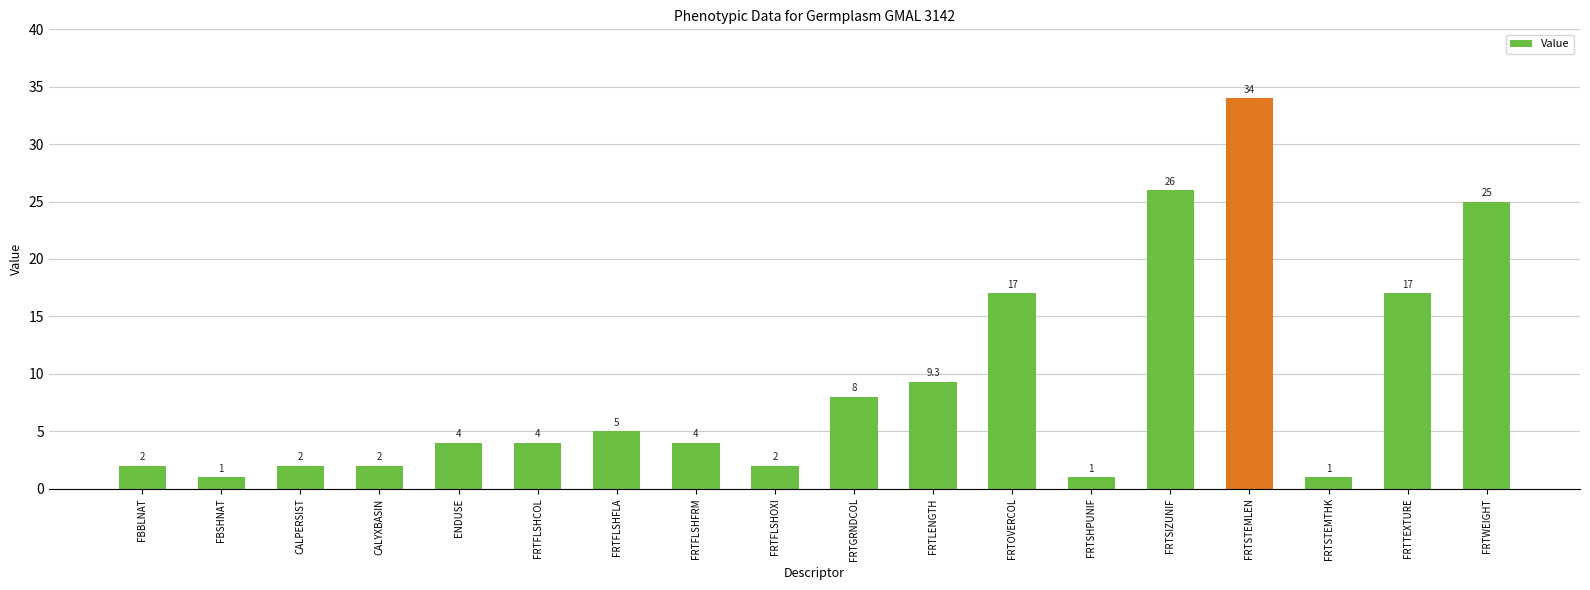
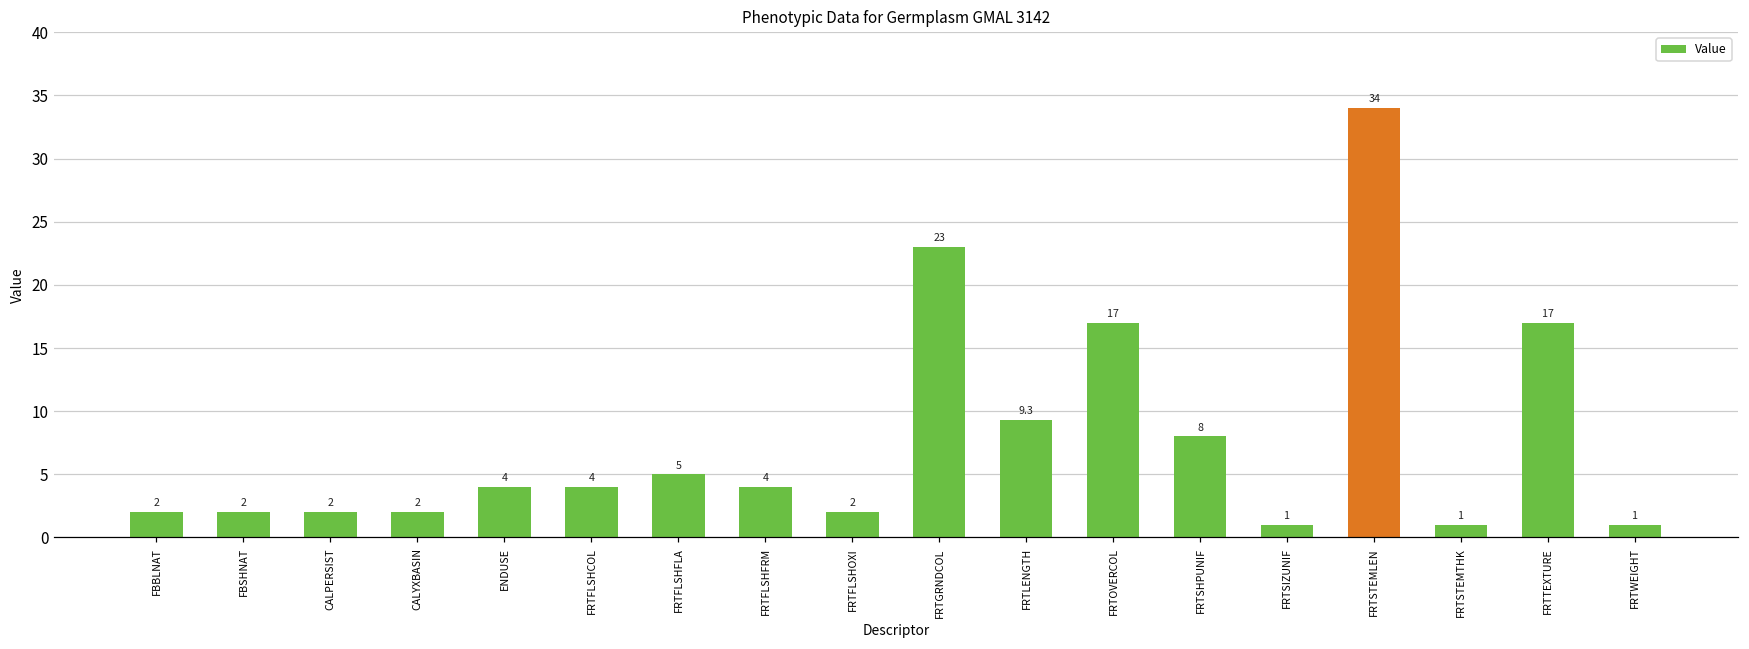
  {
    "FBBLNAT": 2,
-   "FBSHNAT": 1,
+   "FBSHNAT": 2,
    "CALPERSIST": 2,
    "CALYXBASIN": 2,
    "ENDUSE": 4,
    "FRTFLSHCOL": 4,
    "FRTFLSHFLA": 5,
    "FRTFLSHFRM": 4,
    "FRTFLSHOXI": 2,
-   "FRTGRNDCOL": 8,
+   "FRTGRNDCOL": 23,
    "FRTLENGTH": 9.3,
    "FRTOVERCOL": 17,
-   "FRTSHPUNIF": 1,
-   "FRTSIZUNIF": 26,
+   "FRTSHPUNIF": 8,
+   "FRTSIZUNIF": 1,
    "FRTSTEMLEN": 34,
    "FRTSTEMTHK": 1,
    "FRTTEXTURE": 17,
-   "FRTWEIGHT": 25
+   "FRTWEIGHT": 1
  }
